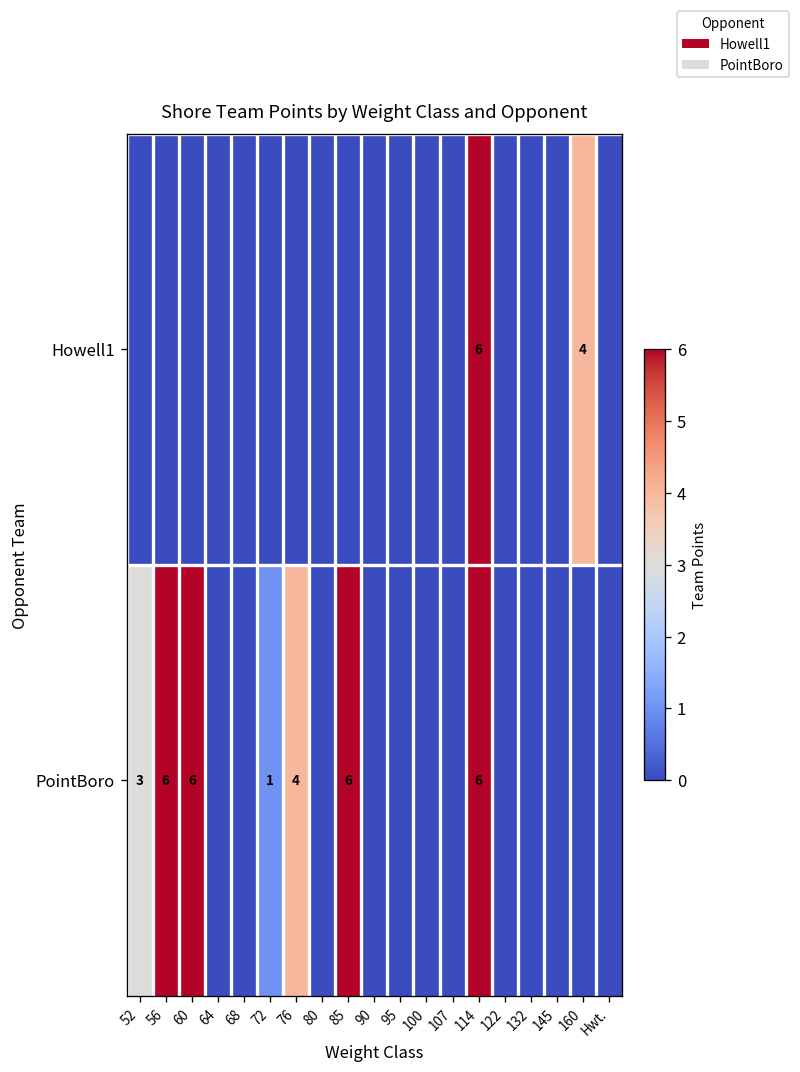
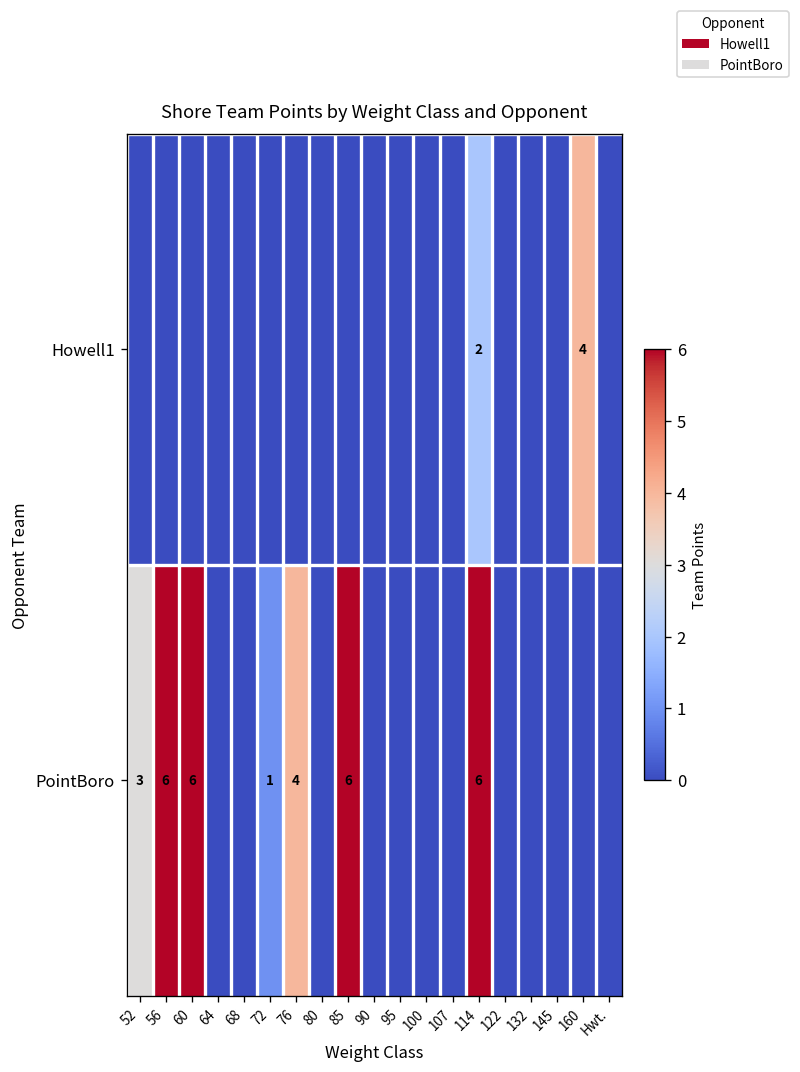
  {
    "Howell1": {
-     "114": 6,
+     "114": 2,
      "160": 4
    },
    "PointBoro": {
      "52": 3,
      "56": 6,
      "60": 6,
      "72": 1,
      "76": 4,
      "85": 6,
      "114": 6
    }
  }
